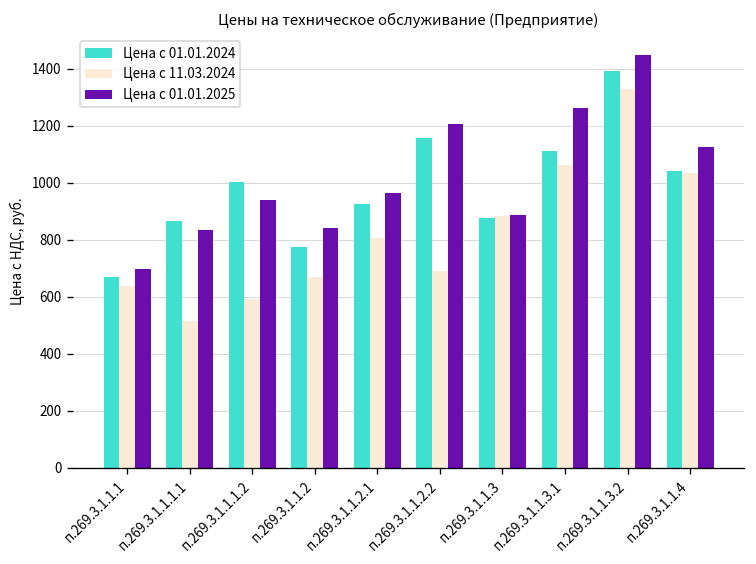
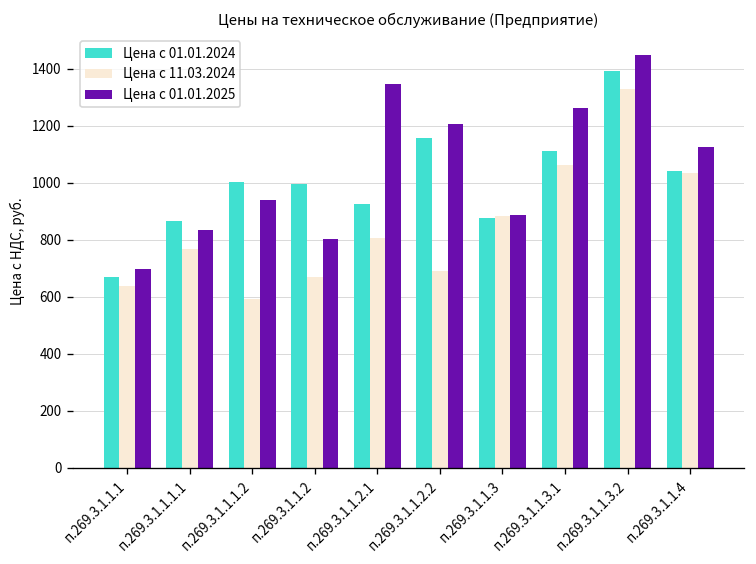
  {
    "Цена с 01.01.2024": {
      "п.269.3.1.1.1": 670,
      "п.269.3.1.1.1.1": 870,
      "п.269.3.1.1.1.2": 1000,
-     "п.269.3.1.1.2": 770,
+     "п.269.3.1.1.2": 1000,
      "п.269.3.1.1.2.1": 930,
      "п.269.3.1.1.2.2": 1160,
      "п.269.3.1.1.3": 880,
      "п.269.3.1.1.3.1": 1110,
      "п.269.3.1.1.3.2": 1390,
      "п.269.3.1.1.4": 1040
    },
    "Цена с 11.03.2024": {
      "п.269.3.1.1.1": 640,
-     "п.269.3.1.1.1.1": 520,
+     "п.269.3.1.1.1.1": 770,
      "п.269.3.1.1.1.2": 590,
      "п.269.3.1.1.2": 670,
      "п.269.3.1.1.2.1": 810,
      "п.269.3.1.1.2.2": 690,
      "п.269.3.1.1.3": 890,
      "п.269.3.1.1.3.1": 1060,
      "п.269.3.1.1.3.2": 1330,
      "п.269.3.1.1.4": 1030
    },
    "Цена с 01.01.2025": {
      "п.269.3.1.1.1": 700,
      "п.269.3.1.1.1.1": 840,
      "п.269.3.1.1.1.2": 940,
-     "п.269.3.1.1.2": 840,
-     "п.269.3.1.1.2.1": 960,
+     "п.269.3.1.1.2": 800,
+     "п.269.3.1.1.2.1": 1350,
      "п.269.3.1.1.2.2": 1200,
      "п.269.3.1.1.3": 890,
      "п.269.3.1.1.3.1": 1260,
      "п.269.3.1.1.3.2": 1450,
      "п.269.3.1.1.4": 1130
    }
  }
